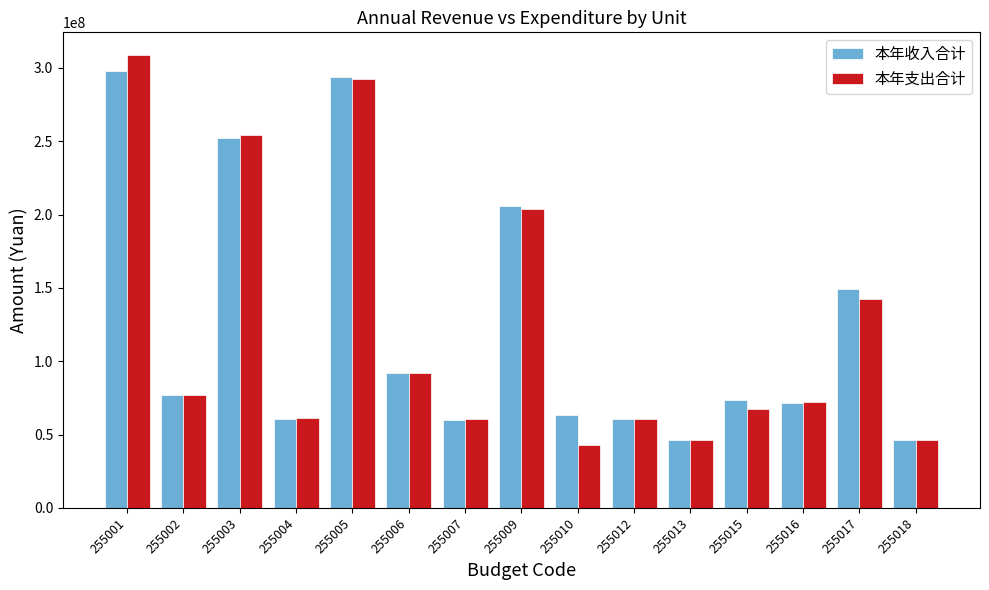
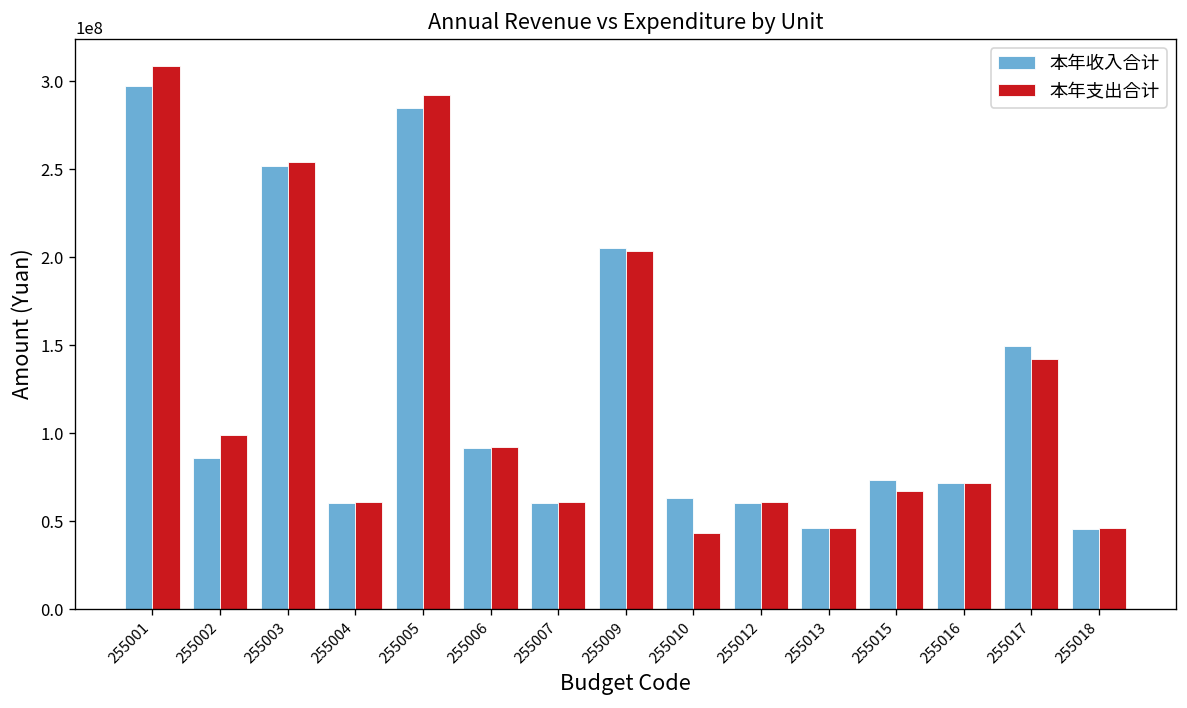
  {
    "本年收入合计": {
      "255001": 298000000,
-     "255002": 77000000,
+     "255002": 86000000,
      "255003": 252000000,
      "255004": 61000000,
-     "255005": 294000000,
+     "255005": 285000000,
      "255006": 92000000,
      "255007": 60000000,
      "255009": 205000000,
      "255010": 63000000,
      "255012": 60000000,
      "255013": 46000000,
      "255015": 74000000,
      "255016": 72000000,
      "255017": 150000000,
      "255018": 46000000
    },
    "本年支出合计": {
      "255001": 309000000,
-     "255002": 77000000,
+     "255002": 99000000,
      "255003": 254000000,
      "255004": 61000000,
      "255005": 292000000,
      "255006": 92000000,
      "255007": 61000000,
      "255009": 204000000,
      "255010": 43000000,
      "255012": 61000000,
      "255013": 46000000,
      "255015": 67000000,
      "255016": 72000000,
      "255017": 142000000,
      "255018": 46000000
    }
  }
